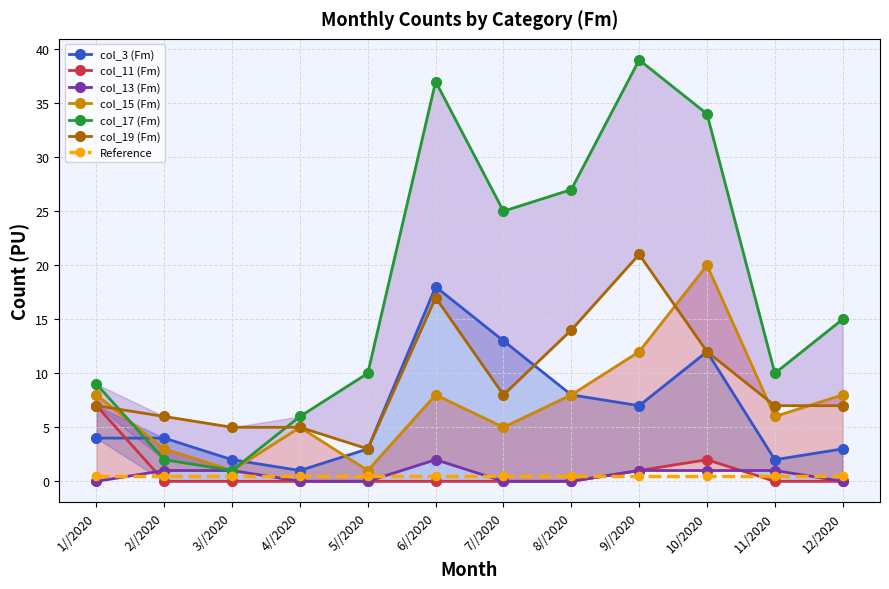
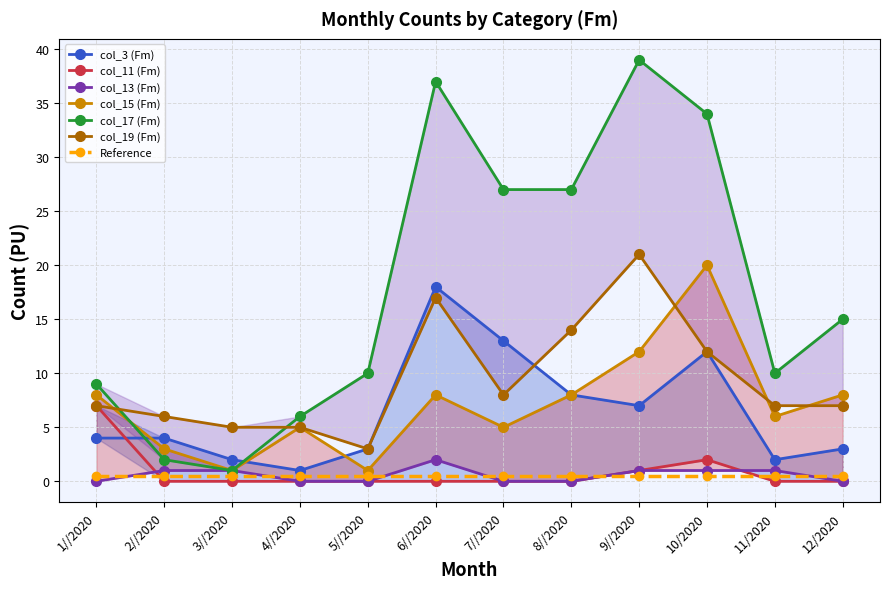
  {
    "col_11 (Fm)": {
      "2//2020": 0,
      "3//2020": 0,
      "6//2020": 0,
      "10/2020": 2,
      "11/2020": 0
    },
    "col_17 (Fm)": {
      "2//2020": 2,
-     "7//2020": 25
+     "7//2020": 27
    }
  }
